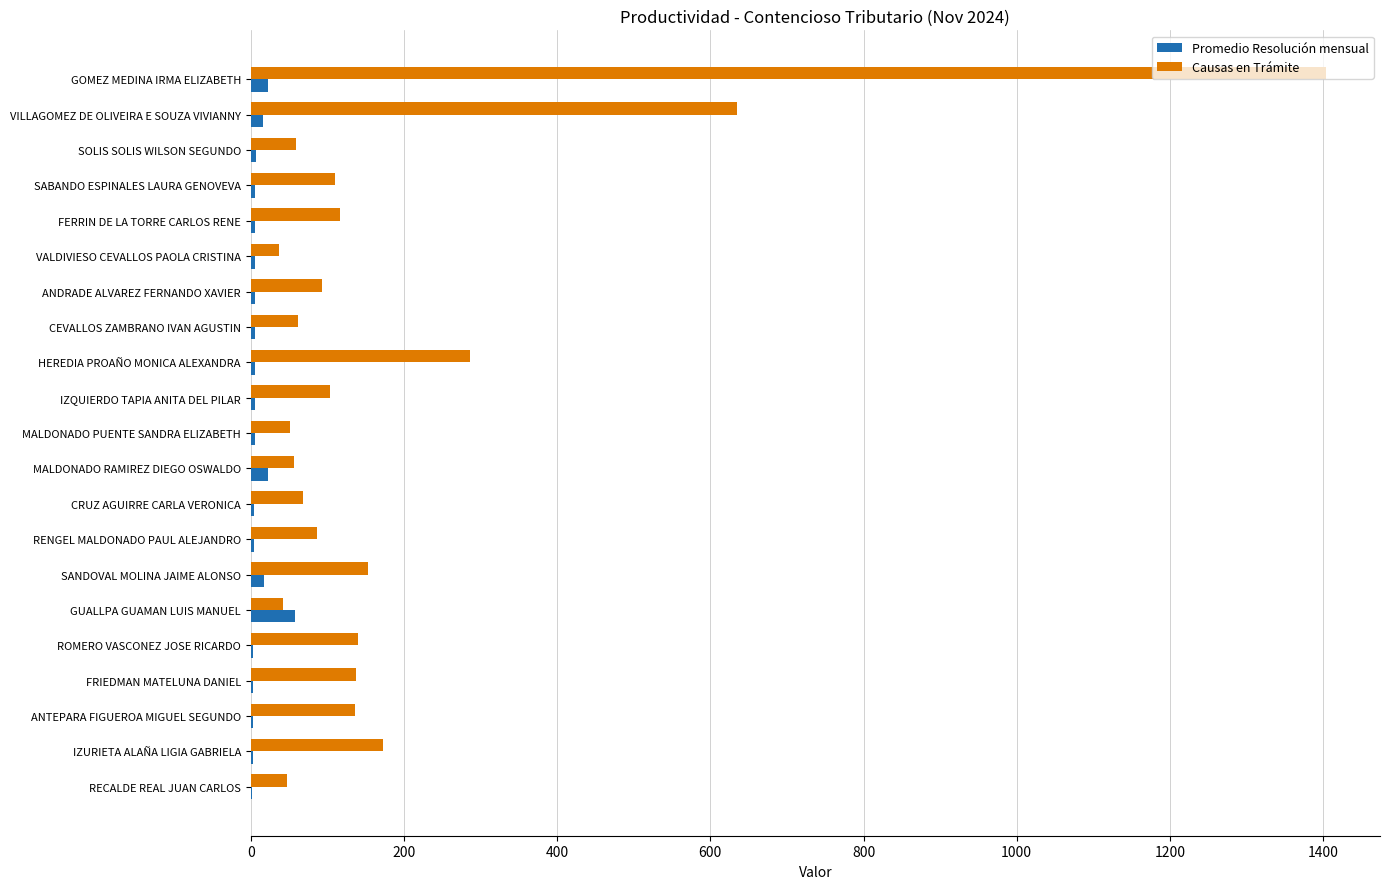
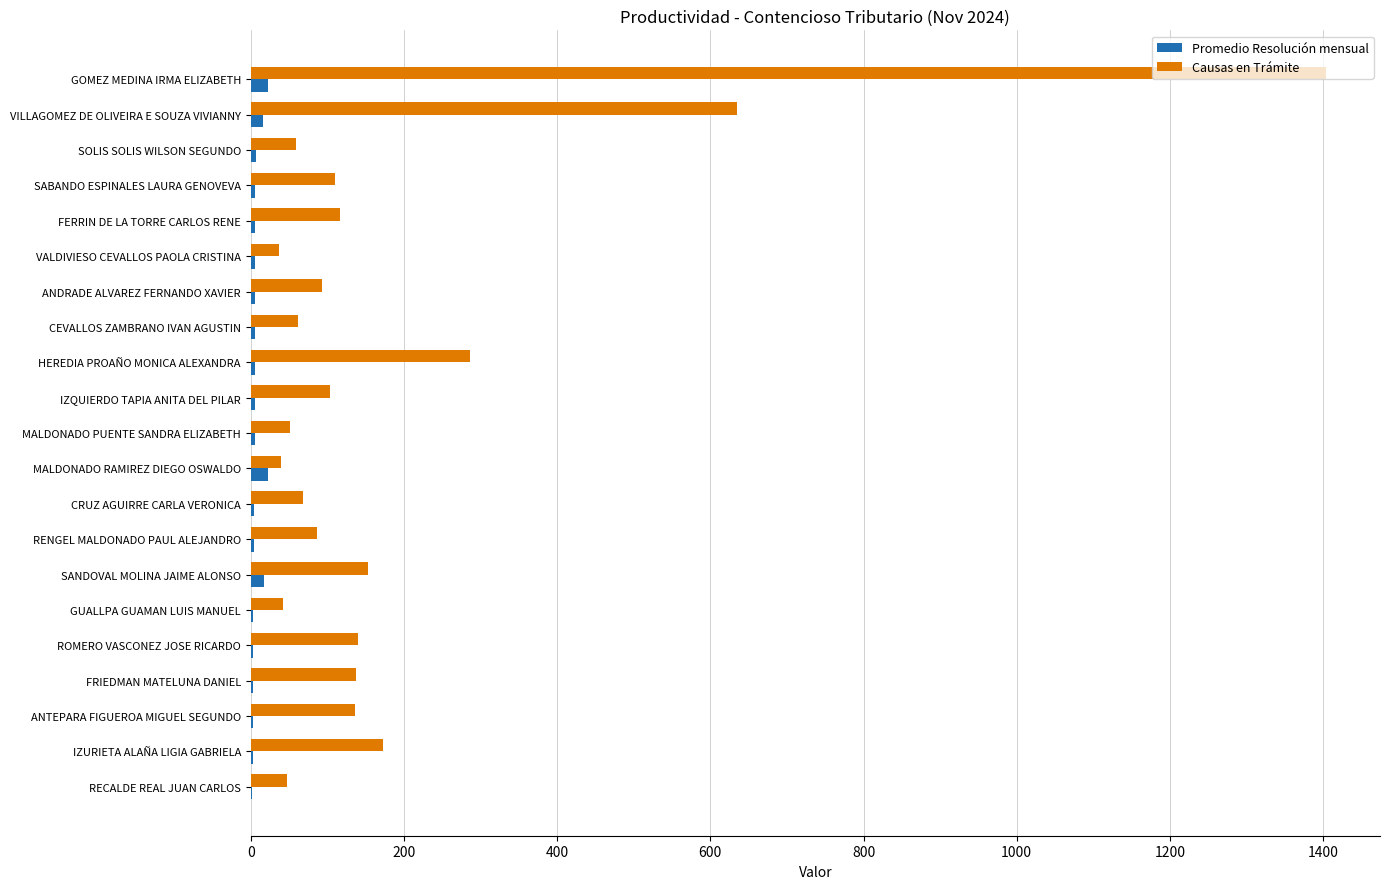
  {
    "Promedio Resolución mensual": {
      "GOMEZ MEDINA IRMA ELIZABETH": 20,
      "VILLAGOMEZ DE OLIVEIRA E SOUZA VIVIANNY": 20,
      "SOLIS SOLIS WILSON SEGUNDO": 10,
      "SABANDO ESPINALES LAURA GENOVEVA": 10,
      "FERRIN DE LA TORRE CARLOS RENE": 10,
      "VALDIVIESO CEVALLOS PAOLA CRISTINA": 10,
      "ANDRADE ALVAREZ FERNANDO XAVIER": 10,
      "CEVALLOS ZAMBRANO IVAN AGUSTIN": 10,
      "HEREDIA PROAÑO MONICA ALEXANDRA": 10,
      "IZQUIERDO TAPIA ANITA DEL PILAR": 10,
      "MALDONADO PUENTE SANDRA ELIZABETH": 10,
      "MALDONADO RAMIREZ DIEGO OSWALDO": 20,
      "CRUZ AGUIRRE CARLA VERONICA": 0,
      "RENGEL MALDONADO PAUL ALEJANDRO": 0,
      "SANDOVAL MOLINA JAIME ALONSO": 20,
-     "GUALLPA GUAMAN LUIS MANUEL": 60
+     "GUALLPA GUAMAN LUIS MANUEL": 0
    },
    "Causas en Trámite": {
      "VILLAGOMEZ DE OLIVEIRA E SOUZA VIVIANNY": 640,
      "SOLIS SOLIS WILSON SEGUNDO": 60,
      "SABANDO ESPINALES LAURA GENOVEVA": 110,
      "FERRIN DE LA TORRE CARLOS RENE": 120,
      "VALDIVIESO CEVALLOS PAOLA CRISTINA": 40,
      "ANDRADE ALVAREZ FERNANDO XAVIER": 90,
      "CEVALLOS ZAMBRANO IVAN AGUSTIN": 60,
      "HEREDIA PROAÑO MONICA ALEXANDRA": 290,
      "IZQUIERDO TAPIA ANITA DEL PILAR": 100,
      "MALDONADO PUENTE SANDRA ELIZABETH": 50,
-     "MALDONADO RAMIREZ DIEGO OSWALDO": 60,
+     "MALDONADO RAMIREZ DIEGO OSWALDO": 40,
      "CRUZ AGUIRRE CARLA VERONICA": 70,
      "RENGEL MALDONADO PAUL ALEJANDRO": 90,
      "SANDOVAL MOLINA JAIME ALONSO": 150,
      "GUALLPA GUAMAN LUIS MANUEL": 40,
      "ROMERO VASCONEZ JOSE RICARDO": 140,
      "FRIEDMAN MATELUNA DANIEL": 140,
      "ANTEPARA FIGUEROA MIGUEL SEGUNDO": 140,
      "IZURIETA ALAÑA LIGIA GABRIELA": 170,
      "RECALDE REAL JUAN CARLOS": 50
    }
  }
